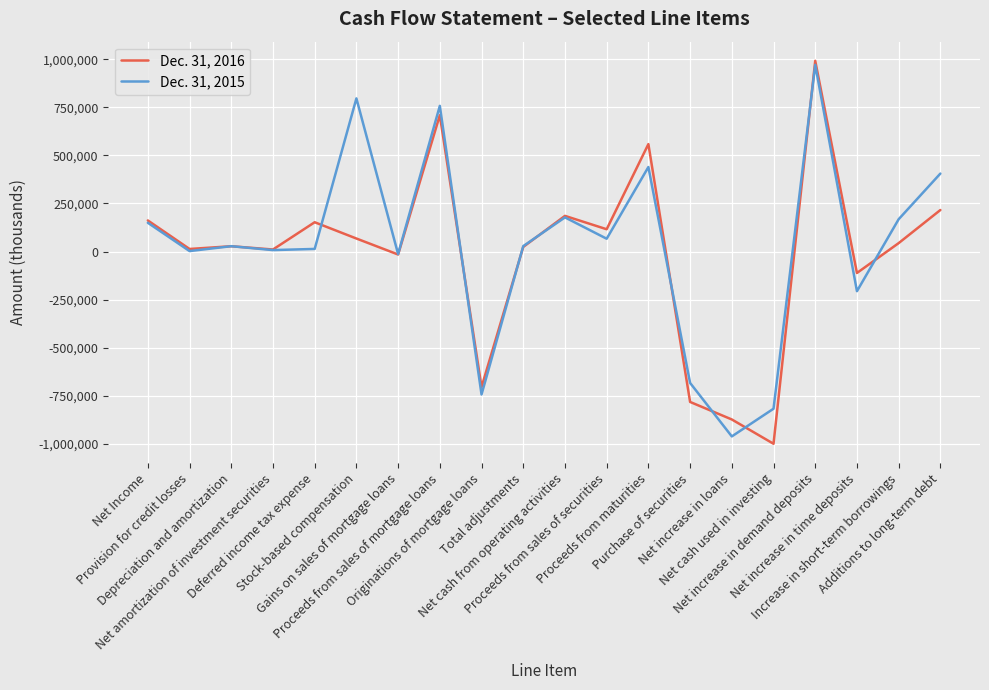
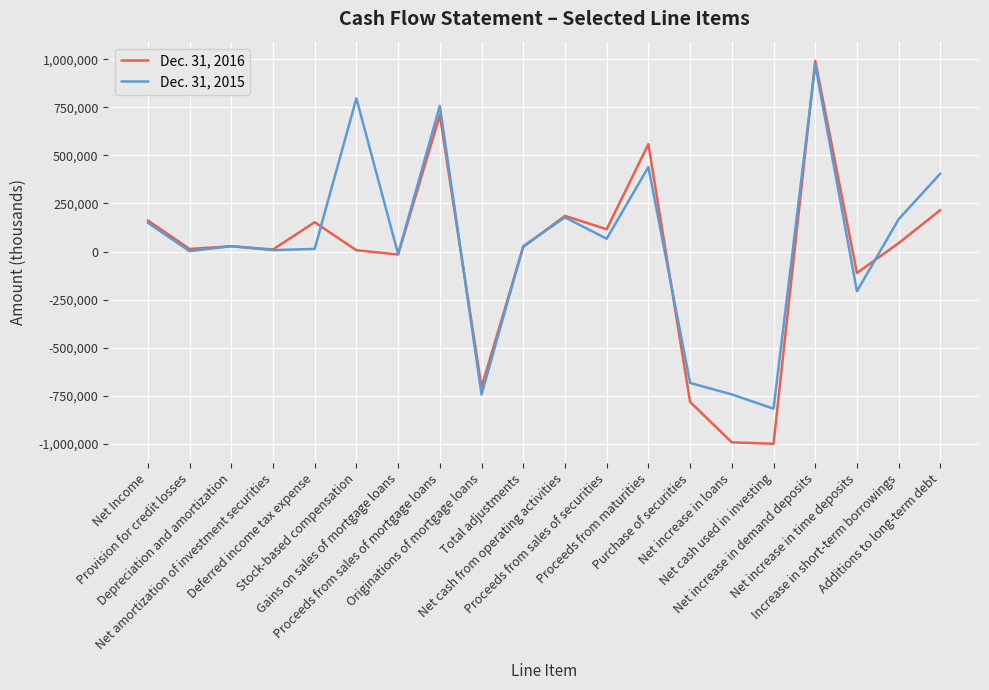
  {
    "Dec. 31, 2016": {
      "Deferred income tax expense": "150,000",
-     "Stock-based compensation": "70,000",
+     "Stock-based compensation": "10,000",
      "Proceeds from sales of mortgage loans": "710,000",
      "Originations of mortgage loans": "-710,000",
      "Proceeds from sales of securities": "120,000",
      "Proceeds from maturities": "560,000",
      "Purchase of securities": "-780,000",
-     "Net increase in loans": "-870,000",
+     "Net increase in loans": "-990,000",
      "Net cash used in investing": "-1,000,000",
      "Net increase in demand deposits": "990,000",
      "Net increase in time deposits": "-110,000",
      "Increase in short-term borrowings": "40,000",
      "Additions to long-term debt": "220,000"
    },
    "Dec. 31, 2015": {
      "Deferred income tax expense": "10,000",
      "Stock-based compensation": "800,000",
      "Proceeds from sales of mortgage loans": "760,000",
      "Originations of mortgage loans": "-740,000",
      "Proceeds from sales of securities": "70,000",
      "Proceeds from maturities": "440,000",
      "Purchase of securities": "-680,000",
-     "Net increase in loans": "-960,000",
+     "Net increase in loans": "-740,000",
      "Net cash used in investing": "-820,000",
      "Net increase in demand deposits": "970,000",
      "Net increase in time deposits": "-210,000",
      "Increase in short-term borrowings": "170,000",
      "Additions to long-term debt": "410,000"
    }
  }
